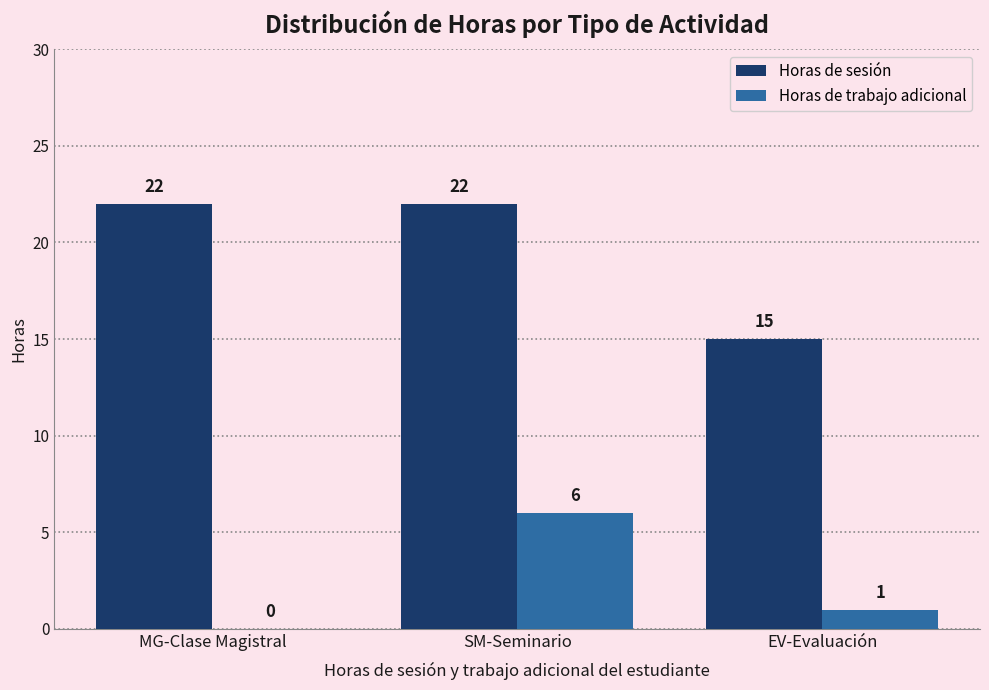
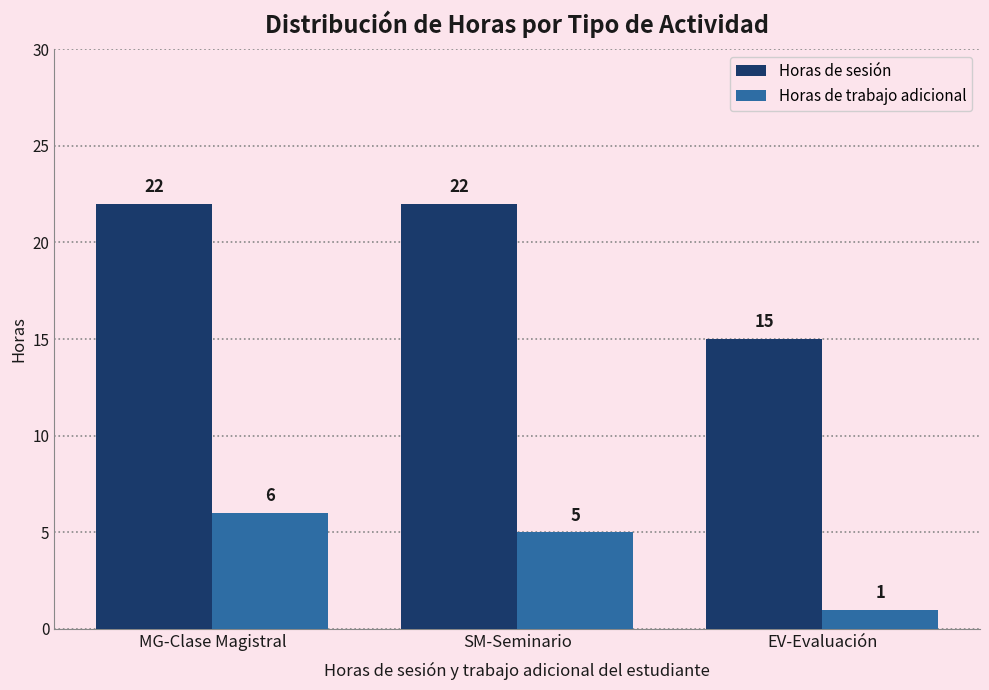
  {
    "Horas de sesión": {
      "MG-Clase Magistral": 22,
      "SM-Seminario": 22,
      "EV-Evaluación": 15
    },
    "Horas de trabajo adicional": {
-     "MG-Clase Magistral": 0,
-     "SM-Seminario": 6,
+     "MG-Clase Magistral": 6,
+     "SM-Seminario": 5,
      "EV-Evaluación": 1
    }
  }
